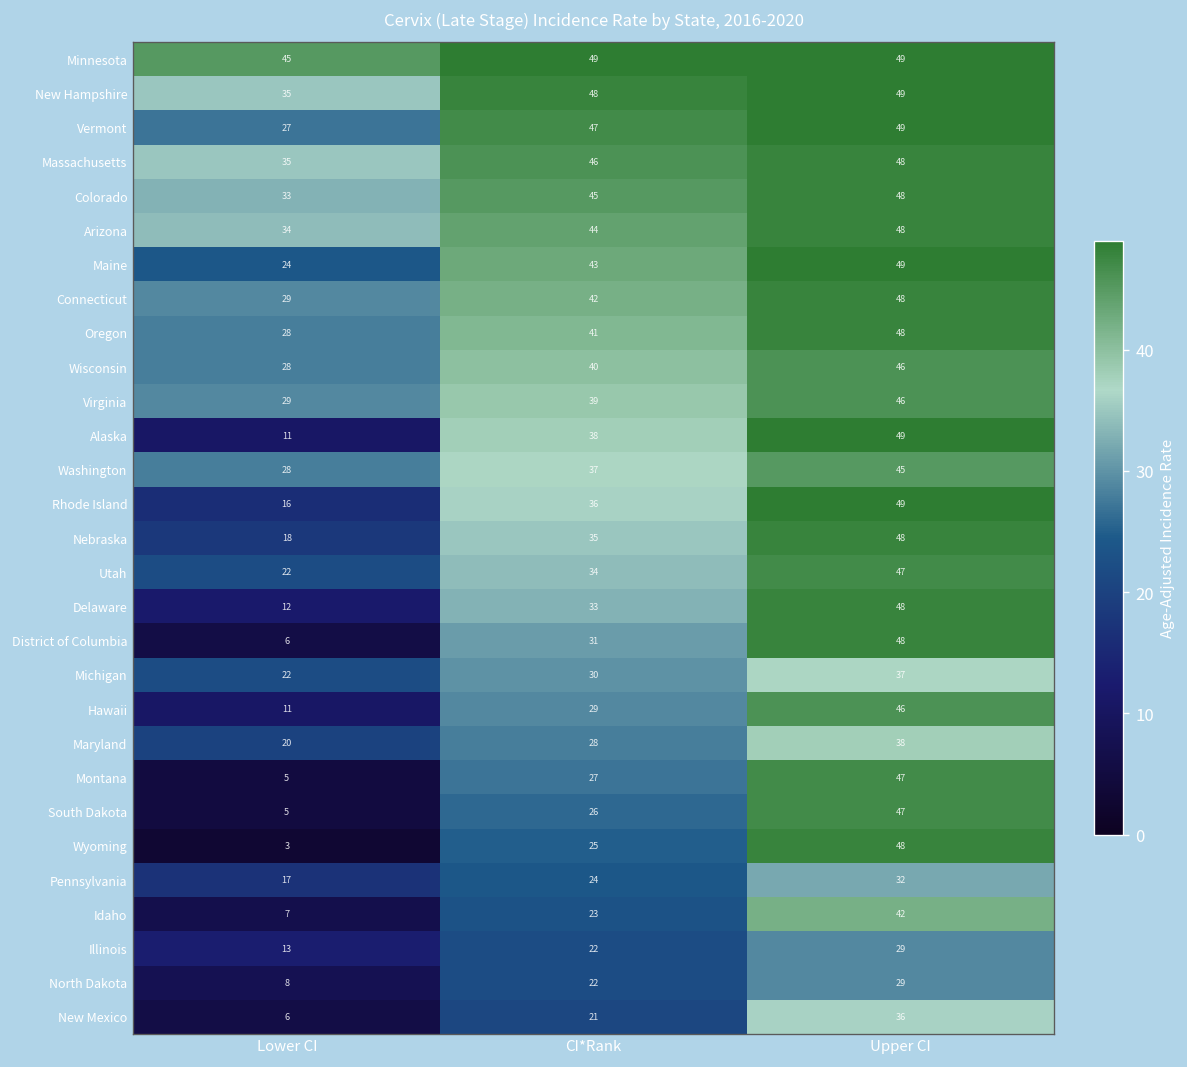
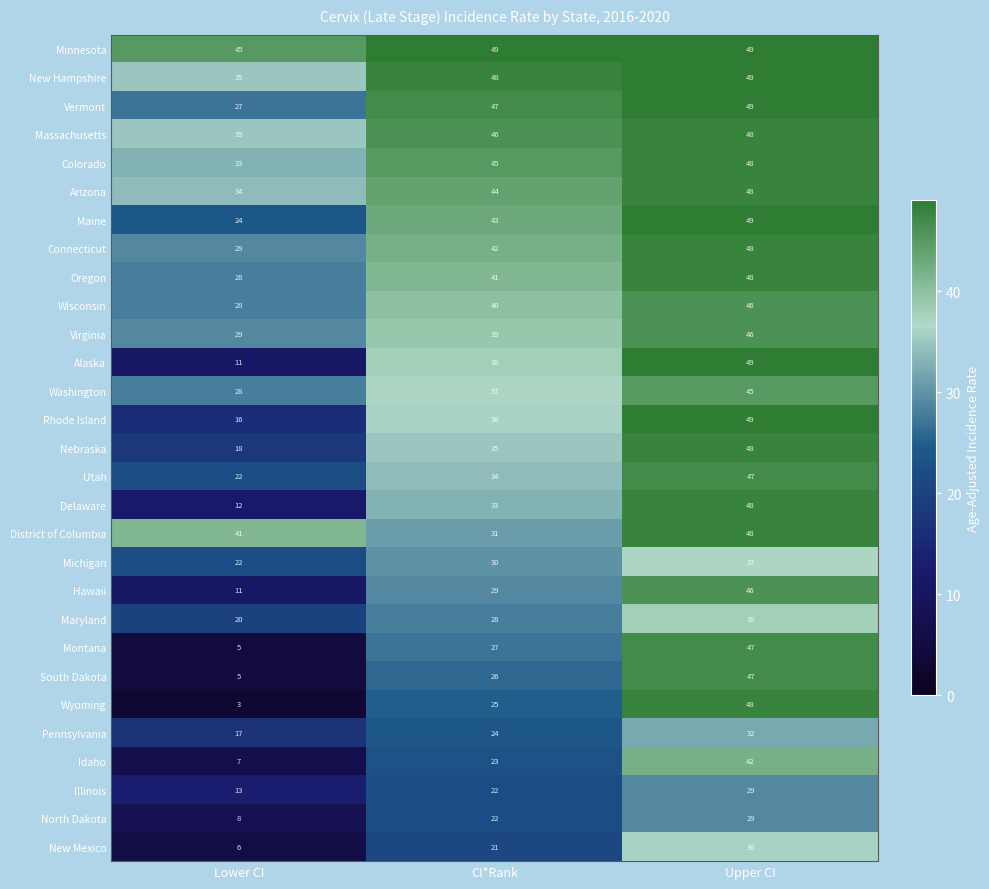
  {
    "Minnesota": {
      "Lower CI": 45,
      "CI*Rank": 49,
      "Upper CI": 49
    },
    "New Hampshire": {
      "Lower CI": 35,
      "CI*Rank": 48,
      "Upper CI": 49
    },
    "Vermont": {
      "Lower CI": 27,
      "CI*Rank": 47,
      "Upper CI": 49
    },
    "Massachusetts": {
      "Lower CI": 35,
      "CI*Rank": 46,
      "Upper CI": 48
    },
    "Colorado": {
      "Lower CI": 33,
      "CI*Rank": 45,
      "Upper CI": 48
    },
    "Arizona": {
      "Lower CI": 34,
      "CI*Rank": 44,
      "Upper CI": 48
    },
    "Maine": {
      "Lower CI": 24,
      "CI*Rank": 43,
      "Upper CI": 49
    },
    "Connecticut": {
      "Lower CI": 29,
      "CI*Rank": 42,
      "Upper CI": 48
    },
    "Oregon": {
      "Lower CI": 28,
      "CI*Rank": 41,
      "Upper CI": 48
    },
    "Wisconsin": {
      "Lower CI": 28,
      "CI*Rank": 40,
      "Upper CI": 46
    },
    "Virginia": {
      "Lower CI": 29,
      "CI*Rank": 39,
      "Upper CI": 46
    },
    "Alaska": {
      "Lower CI": 11,
      "CI*Rank": 38,
      "Upper CI": 49
    },
    "Washington": {
      "Lower CI": 28,
      "CI*Rank": 37,
      "Upper CI": 45
    },
    "Rhode Island": {
      "Lower CI": 16,
      "CI*Rank": 36,
      "Upper CI": 49
    },
    "Nebraska": {
      "Lower CI": 18,
      "CI*Rank": 35,
      "Upper CI": 48
    },
    "Utah": {
      "Lower CI": 22,
      "CI*Rank": 34,
      "Upper CI": 47
    },
    "Delaware": {
      "Lower CI": 12,
      "CI*Rank": 33,
      "Upper CI": 48
    },
    "District of Columbia": {
-     "Lower CI": 6,
+     "Lower CI": 41,
      "CI*Rank": 31,
      "Upper CI": 48
    },
    "Michigan": {
      "Lower CI": 22,
      "CI*Rank": 30,
      "Upper CI": 37
    },
    "Hawaii": {
      "Lower CI": 11,
      "CI*Rank": 29,
      "Upper CI": 46
    },
    "Maryland": {
      "Lower CI": 20,
      "CI*Rank": 28,
      "Upper CI": 38
    },
    "Montana": {
      "Lower CI": 5,
      "CI*Rank": 27,
      "Upper CI": 47
    },
    "South Dakota": {
      "Lower CI": 5,
      "CI*Rank": 26,
      "Upper CI": 47
    },
    "Wyoming": {
      "Lower CI": 3,
      "CI*Rank": 25,
      "Upper CI": 48
    },
    "Pennsylvania": {
      "Lower CI": 17,
      "CI*Rank": 24,
      "Upper CI": 32
    },
    "Idaho": {
      "Lower CI": 7,
      "CI*Rank": 23,
      "Upper CI": 42
    },
    "Illinois": {
      "Lower CI": 13,
      "CI*Rank": 22,
      "Upper CI": 29
    },
    "North Dakota": {
      "Lower CI": 8,
      "CI*Rank": 22,
      "Upper CI": 29
    },
    "New Mexico": {
      "Lower CI": 6,
      "CI*Rank": 21,
      "Upper CI": 36
    }
  }
